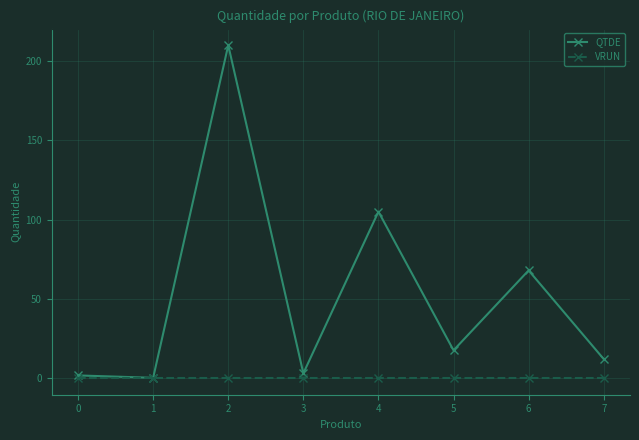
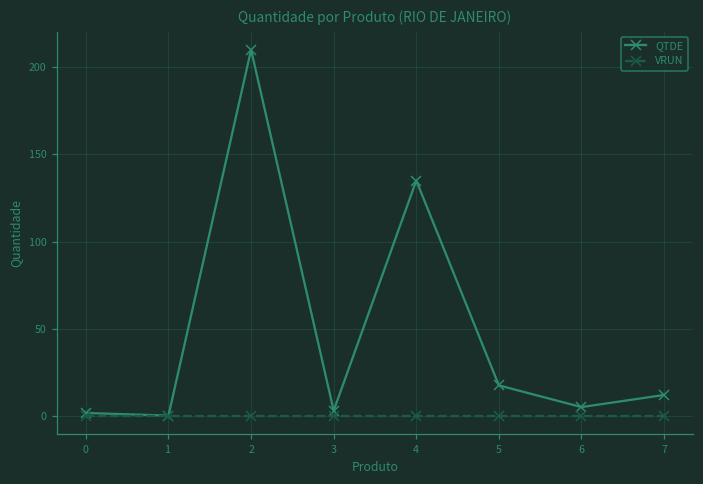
  {
    "QTDE": {
      "0": 2,
      "2": 210,
      "3": 3,
-     "4": 105,
+     "4": 135,
      "5": 18,
-     "6": 68,
+     "6": 5,
      "7": 12
    },
    "VRUN": {
      "0": 0,
      "2": 0,
      "3": 0,
      "4": 0,
      "5": 0,
      "6": 0,
      "7": 0
    }
  }
